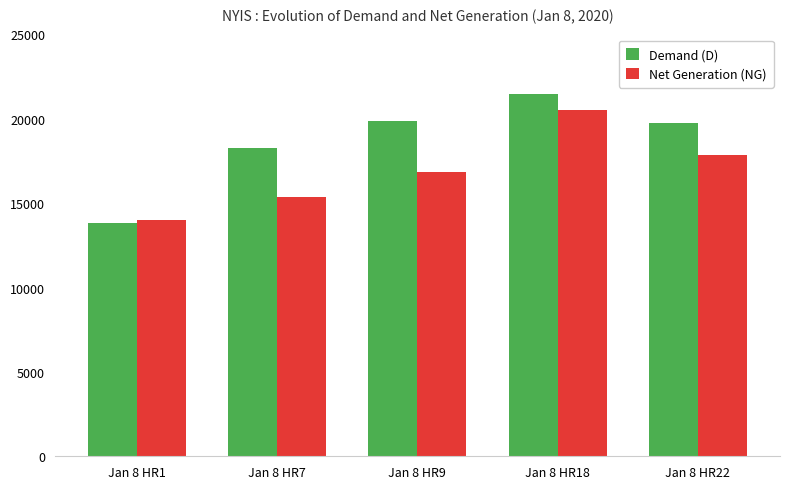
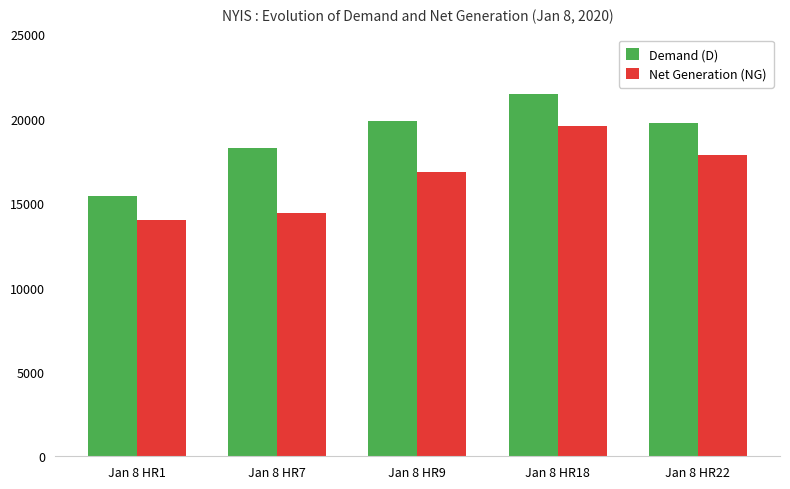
  {
    "Demand (D)": {
-     "Jan 8 HR1": 13800,
+     "Jan 8 HR1": 15400,
      "Jan 8 HR7": 18300,
      "Jan 8 HR9": 19800,
      "Jan 8 HR18": 21500,
      "Jan 8 HR22": 19800
    },
    "Net Generation (NG)": {
      "Jan 8 HR1": 14000,
-     "Jan 8 HR7": 15400,
+     "Jan 8 HR7": 14400,
      "Jan 8 HR9": 16900,
-     "Jan 8 HR18": 20500,
+     "Jan 8 HR18": 19600,
      "Jan 8 HR22": 17900
    }
  }
